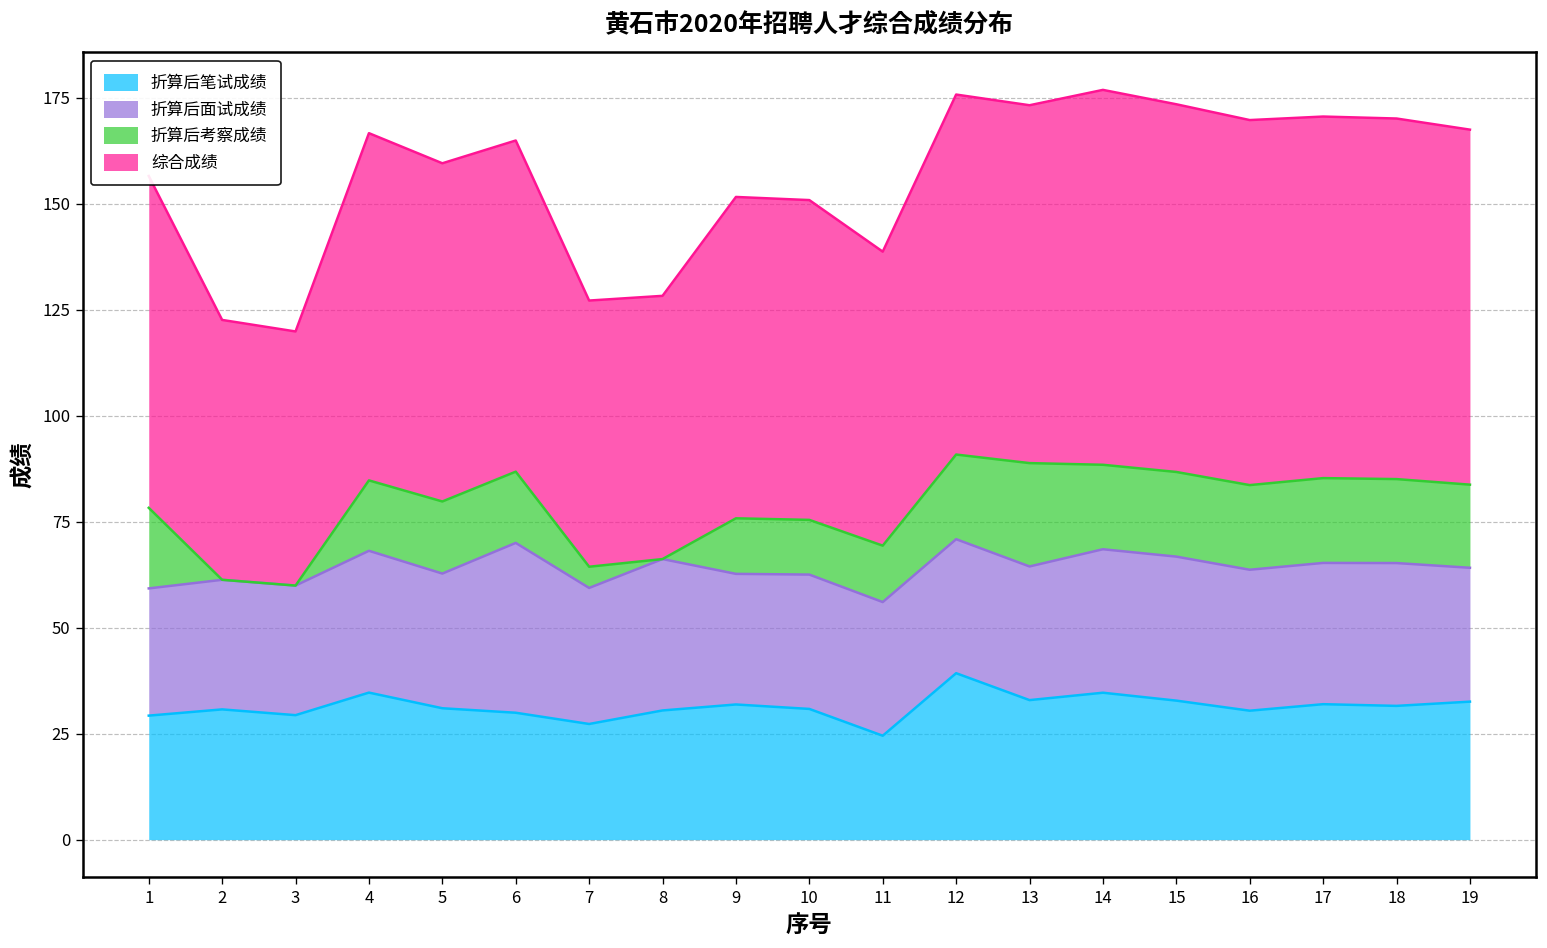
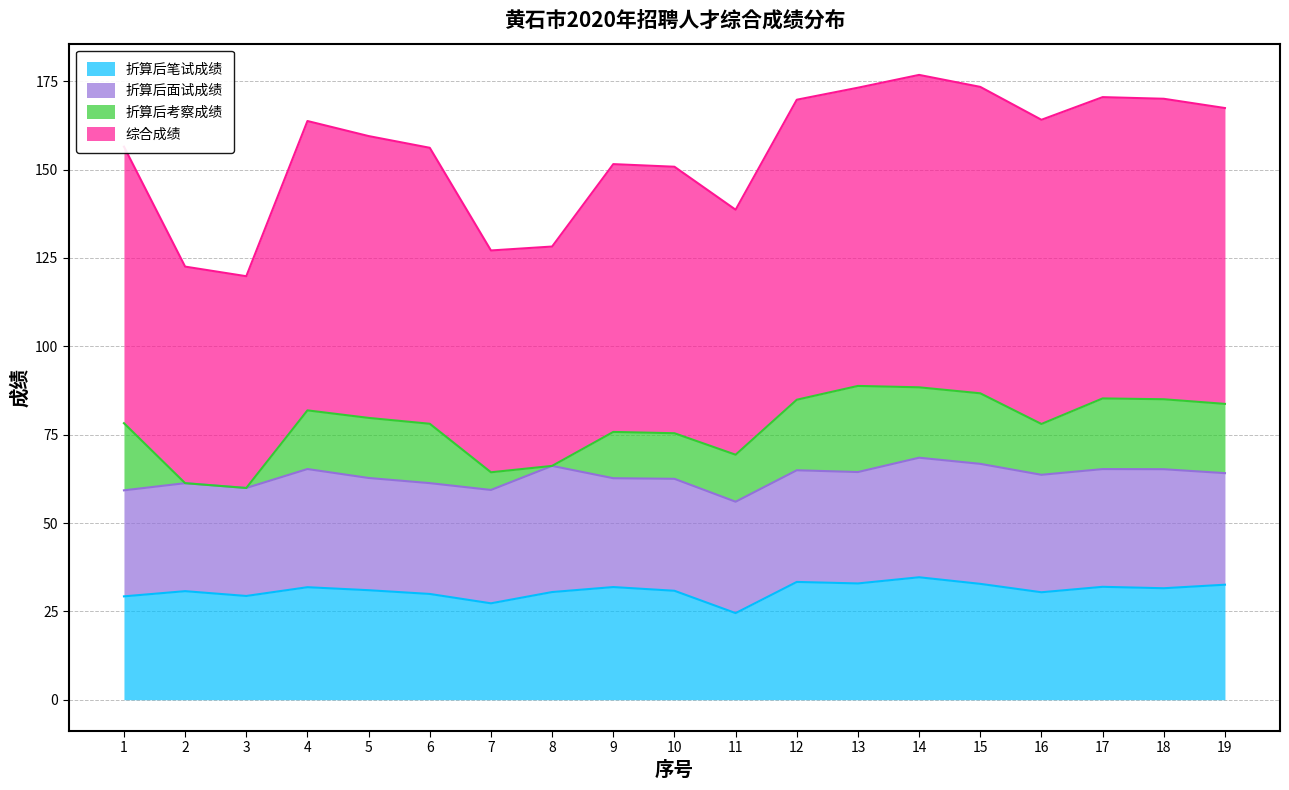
  {
    "折算后笔试成绩": {
      "1": 29,
      "2": 31,
      "3": 29,
-     "4": 35,
+     "4": 32,
      "5": 31,
      "6": 30,
      "7": 27,
      "8": 30,
      "9": 32,
      "10": 31,
      "11": 25,
-     "12": 39,
+     "12": 33,
      "13": 33,
      "14": 35,
      "15": 33,
      "16": 30,
      "17": 32,
      "18": 32,
      "19": 33
    },
    "折算后面试成绩": {
      "1": 30,
      "4": 33,
      "5": 32,
-     "6": 40,
+     "6": 31,
      "7": 32,
      "9": 31,
      "10": 32,
      "11": 32,
      "12": 32,
      "13": 32,
      "14": 34,
      "15": 34,
      "16": 33,
      "17": 33,
      "18": 34,
      "19": 32
    },
    "折算后考察成绩": {
      "1": 19,
      "4": 17,
      "5": 17,
      "6": 17,
      "7": 5,
      "9": 13,
      "10": 13,
      "11": 13,
      "12": 20,
      "13": 24,
      "14": 20,
      "15": 20,
-     "16": 20,
+     "16": 14,
      "17": 20,
      "18": 20,
      "19": 20
    },
    "综合成绩": {
      "2": 61,
      "3": 60,
      "4": 82,
      "5": 80,
      "6": 78,
      "7": 63,
      "8": 62,
      "9": 76,
      "10": 75,
      "11": 69,
      "12": 85,
      "13": 84,
      "14": 88,
      "15": 87,
      "16": 86,
      "17": 85,
      "18": 85,
      "19": 84
    }
  }
